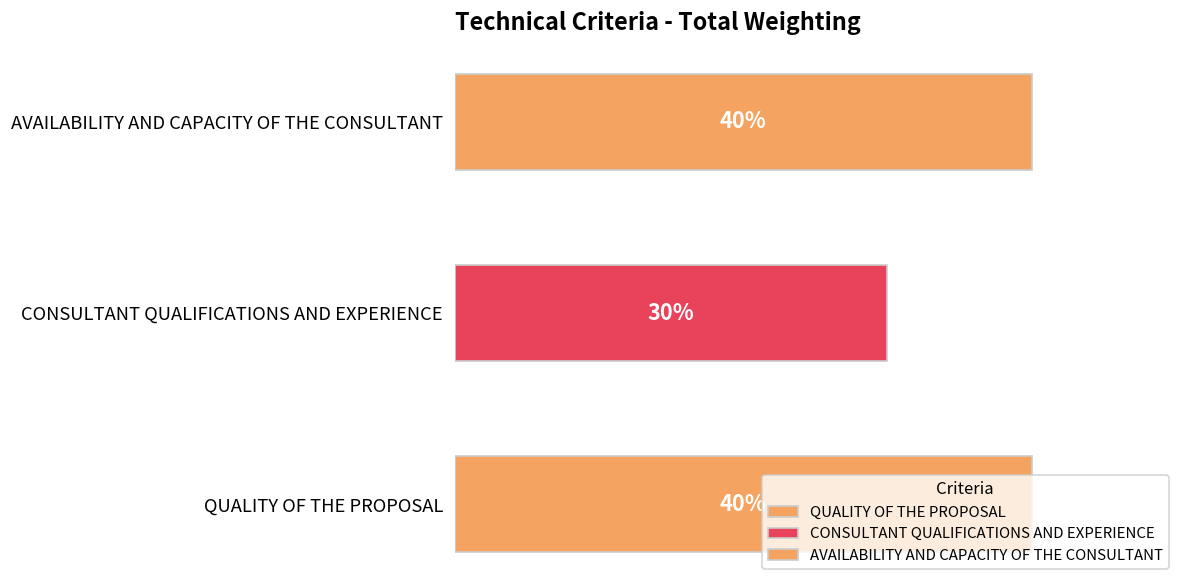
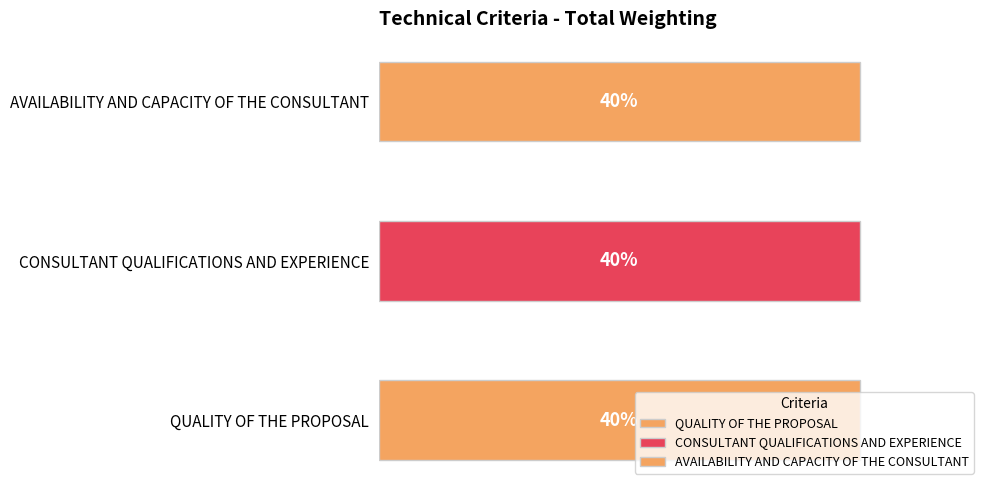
  {
    "AVAILABILITY AND CAPACITY OF THE CONSULTANT": "40%",
-   "CONSULTANT QUALIFICATIONS AND EXPERIENCE": "30%"
+   "CONSULTANT QUALIFICATIONS AND EXPERIENCE": "40%"
  }
